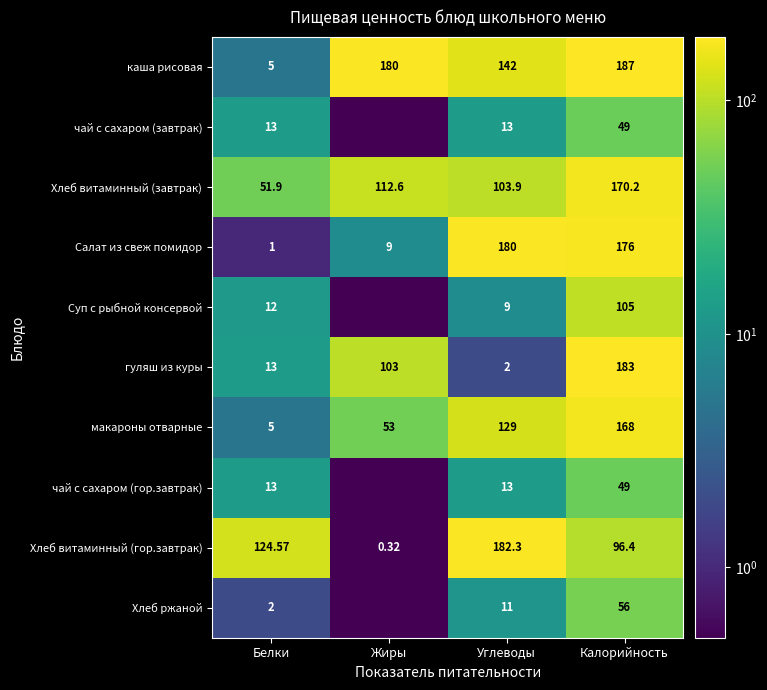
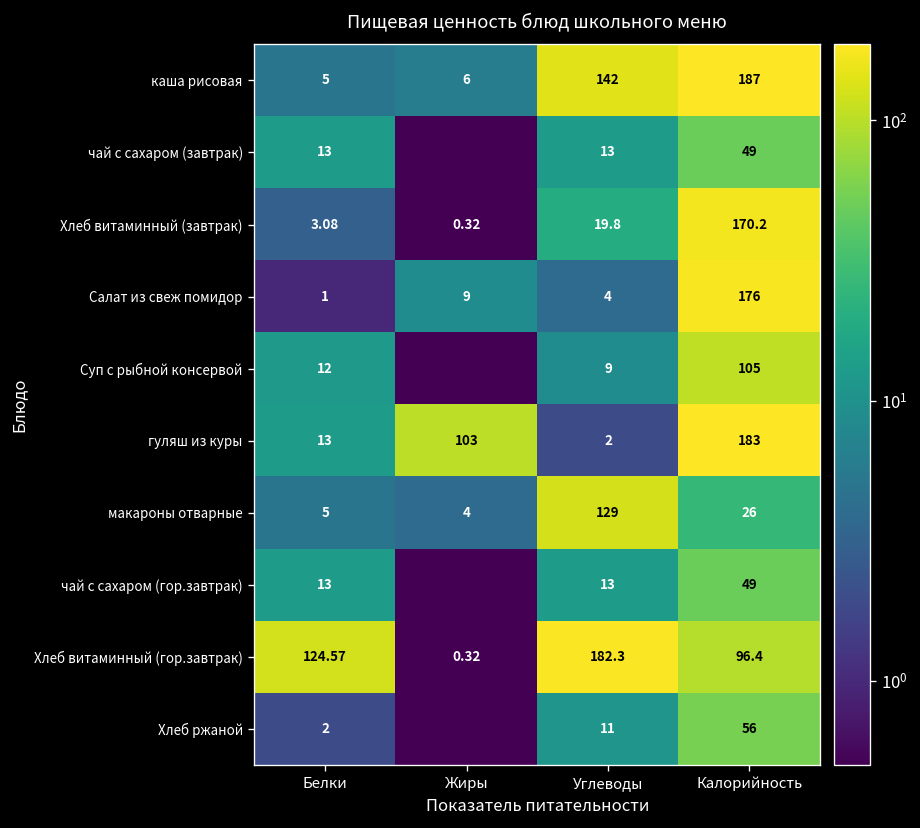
  {
    "каша рисовая": {
      "Белки": 5,
-     "Жиры": 180,
+     "Жиры": 6,
      "Углеводы": 142,
      "Калорийность": 187
    },
    "чай с сахаром (завтрак)": {
      "Белки": 13,
      "Углеводы": 13,
      "Калорийность": 49
    },
    "Хлеб витаминный (завтрак)": {
-     "Белки": 51.9,
-     "Жиры": 112.6,
-     "Углеводы": 103.9,
+     "Белки": 3.08,
+     "Жиры": 0.32,
+     "Углеводы": 19.8,
      "Калорийность": 170.2
    },
    "Салат из свеж помидор": {
      "Белки": 1,
      "Жиры": 9,
-     "Углеводы": 180,
+     "Углеводы": 4,
      "Калорийность": 176
    },
    "Суп с рыбной консервой": {
      "Белки": 12,
      "Углеводы": 9,
      "Калорийность": 105
    },
    "гуляш из куры": {
      "Белки": 13,
      "Жиры": 103,
      "Углеводы": 2,
      "Калорийность": 183
    },
    "макароны отварные": {
      "Белки": 5,
-     "Жиры": 53,
+     "Жиры": 4,
      "Углеводы": 129,
-     "Калорийность": 168
+     "Калорийность": 26
    },
    "чай с сахаром (гор.завтрак)": {
      "Белки": 13,
      "Углеводы": 13,
      "Калорийность": 49
    },
    "Хлеб витаминный (гор.завтрак)": {
      "Белки": 124.57,
      "Жиры": 0.32,
      "Углеводы": 182.3,
      "Калорийность": 96.4
    },
    "Хлеб ржаной": {
      "Белки": 2,
      "Углеводы": 11,
      "Калорийность": 56
    }
  }
